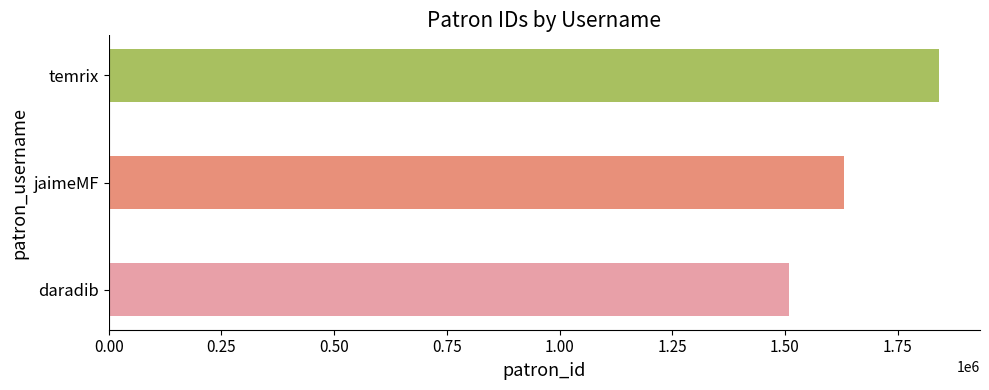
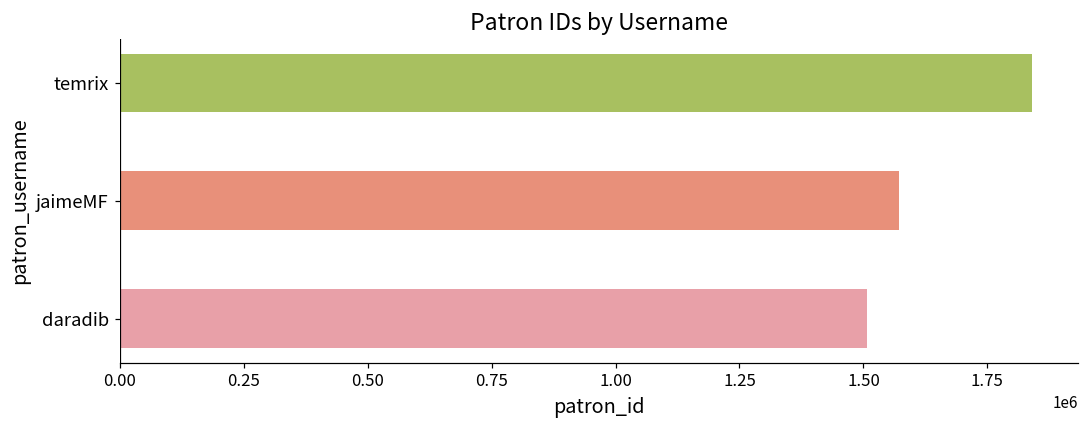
  {
    "temrix": 1840000,
-   "jaimeMF": 1630000,
+   "jaimeMF": 1570000,
    "daradib": 1510000
  }
